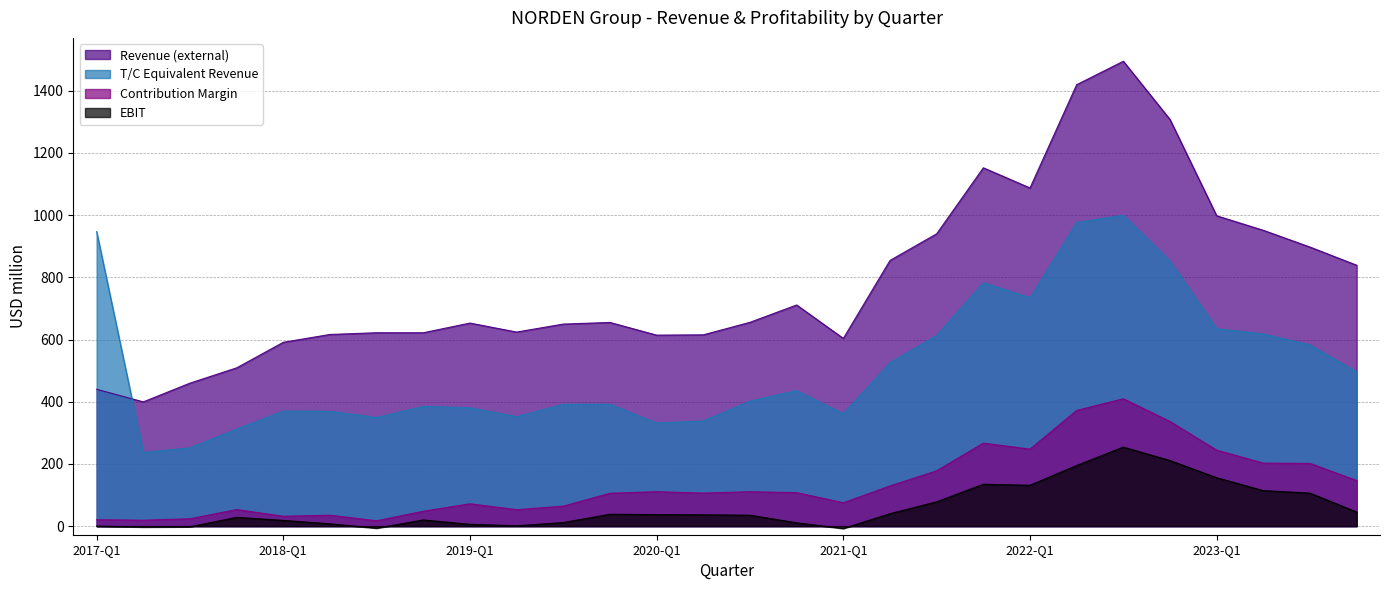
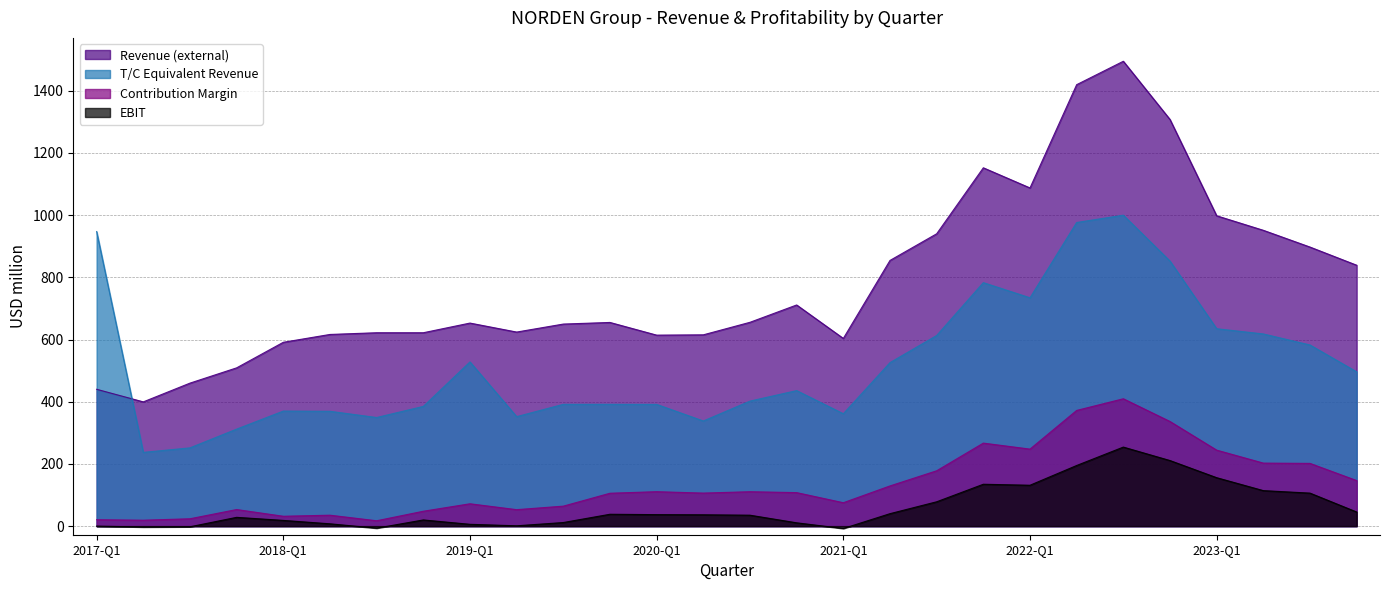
  {
    "T/C Equivalent Revenue": {
      "2017-Q1": 950,
      "2018-Q1": 370,
-     "2019-Q1": 380,
-     "2020-Q1": 330,
+     "2019-Q1": 530,
+     "2020-Q1": 390,
      "2021-Q1": 360,
      "2022-Q1": 730,
      "2023-Q1": 630
    }
  }
